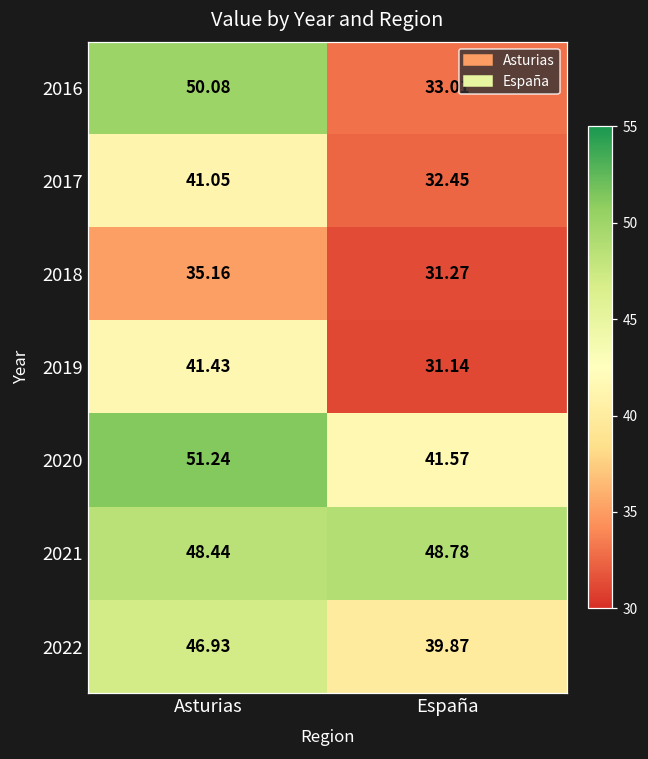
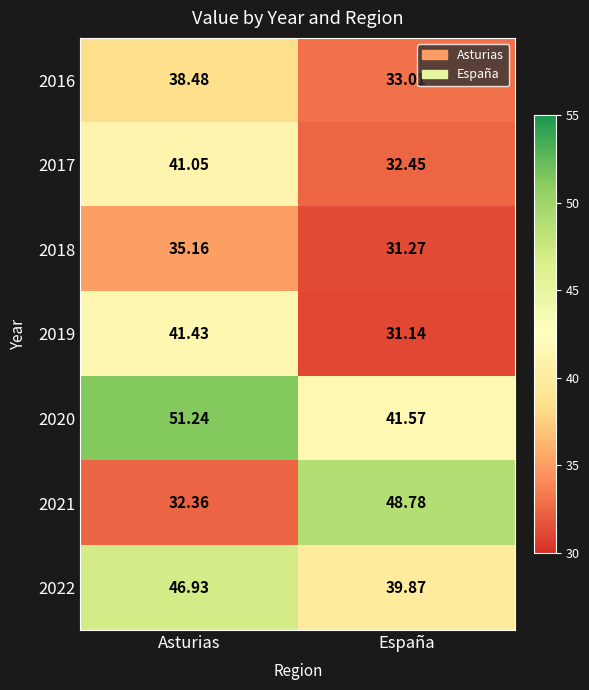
  {
    "2016": {
-     "Asturias": 50.08
+     "Asturias": 38.48
    },
    "2017": {
      "Asturias": 41.05,
      "España": 32.45
    },
    "2018": {
      "Asturias": 35.16,
      "España": 31.27
    },
    "2019": {
      "Asturias": 41.43,
      "España": 31.14
    },
    "2020": {
      "Asturias": 51.24,
      "España": 41.57
    },
    "2021": {
-     "Asturias": 48.44,
+     "Asturias": 32.36,
      "España": 48.78
    },
    "2022": {
      "Asturias": 46.93,
      "España": 39.87
    }
  }
